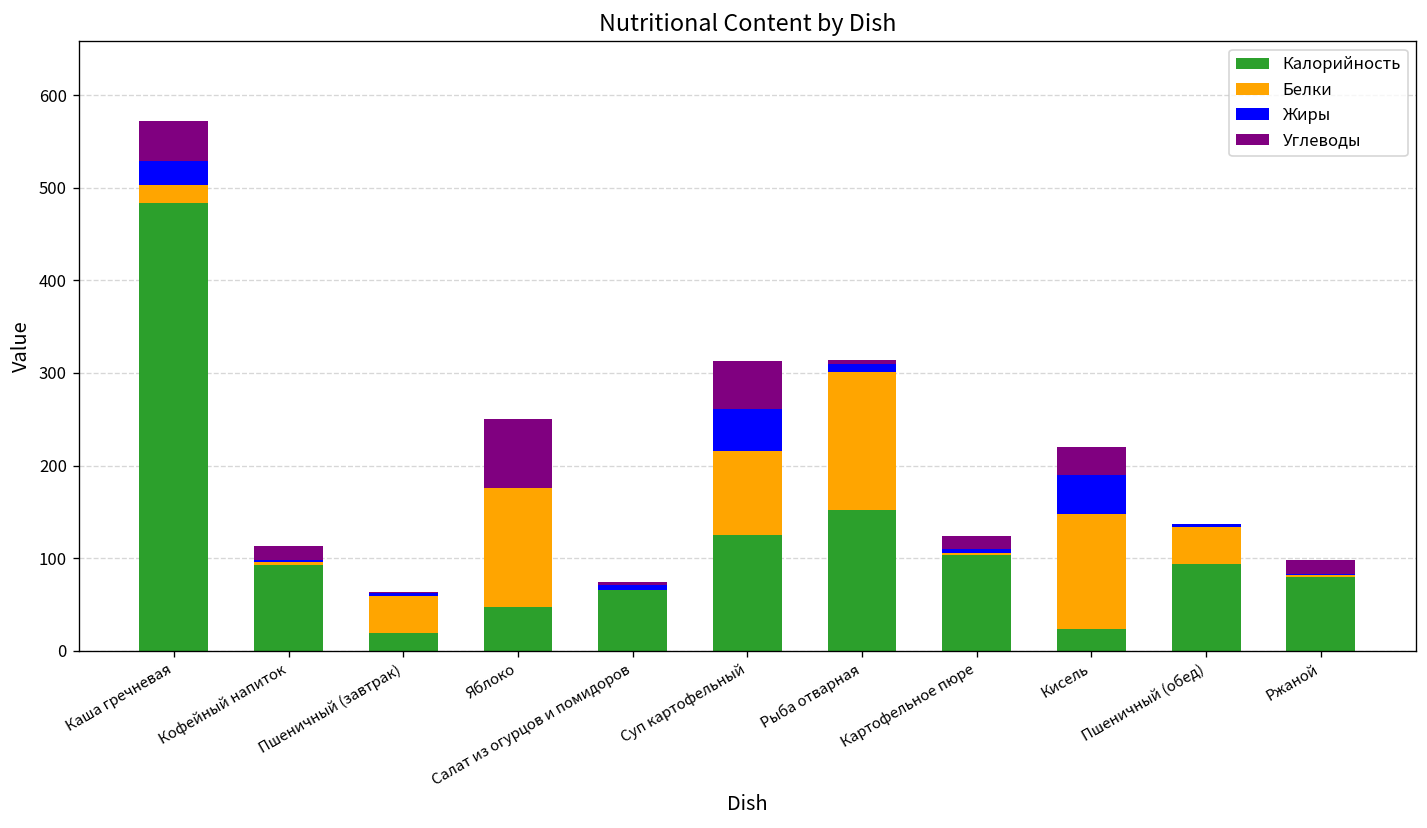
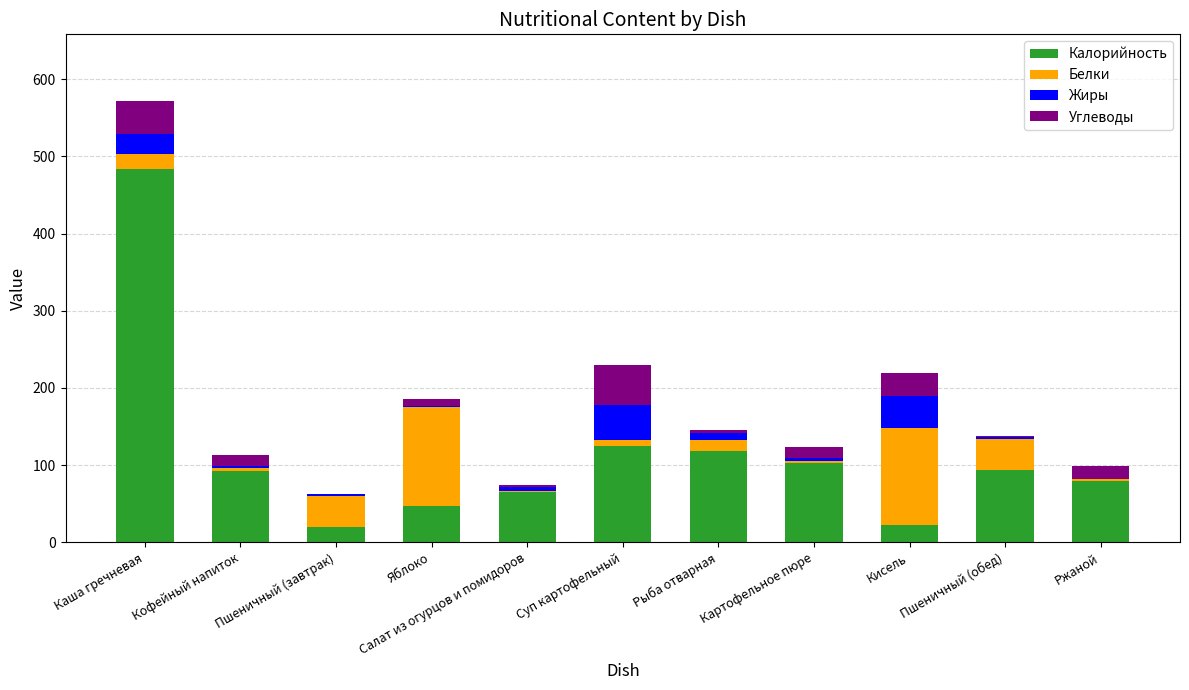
  {
    "Калорийность": {
      "Каша гречневая": 480,
      "Кофейный напиток": 90,
      "Пшеничный (завтрак)": 20,
      "Яблоко": 50,
      "Салат из огурцов и помидоров": 70,
      "Суп картофельный": 130,
-     "Рыба отварная": 150,
+     "Рыба отварная": 120,
      "Картофельное пюре": 100,
      "Кисель": 20,
      "Пшеничный (обед)": 90,
      "Ржаной": 80
    },
    "Белки": {
      "Каша гречневая": 20,
      "Пшеничный (завтрак)": 40,
      "Яблоко": 130,
-     "Суп картофельный": 90,
-     "Рыба отварная": 150,
+     "Суп картофельный": 10,
+     "Рыба отварная": 10,
      "Кисель": 120,
      "Пшеничный (обед)": 40
    },
    "Жиры": {
      "Каша гречневая": 30,
      "Салат из огурцов и помидоров": 10,
      "Суп картофельный": 50,
      "Рыба отварная": 10,
      "Картофельное пюре": 0,
      "Кисель": 40
    },
    "Углеводы": {
      "Каша гречневая": 40,
      "Кофейный напиток": 10,
-     "Яблоко": 70,
+     "Яблоко": 10,
      "Суп картофельный": 50,
      "Рыба отварная": 0,
      "Картофельное пюре": 10,
      "Кисель": 30,
      "Ржаной": 20
    }
  }
